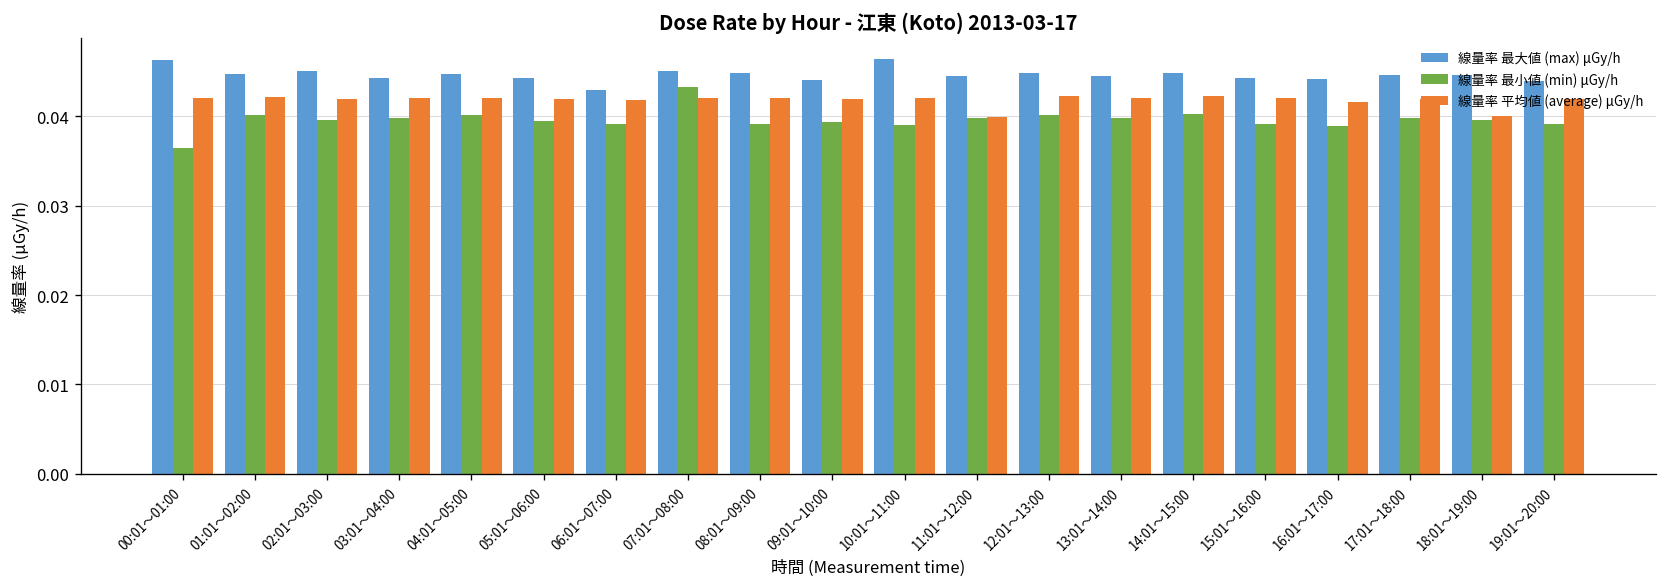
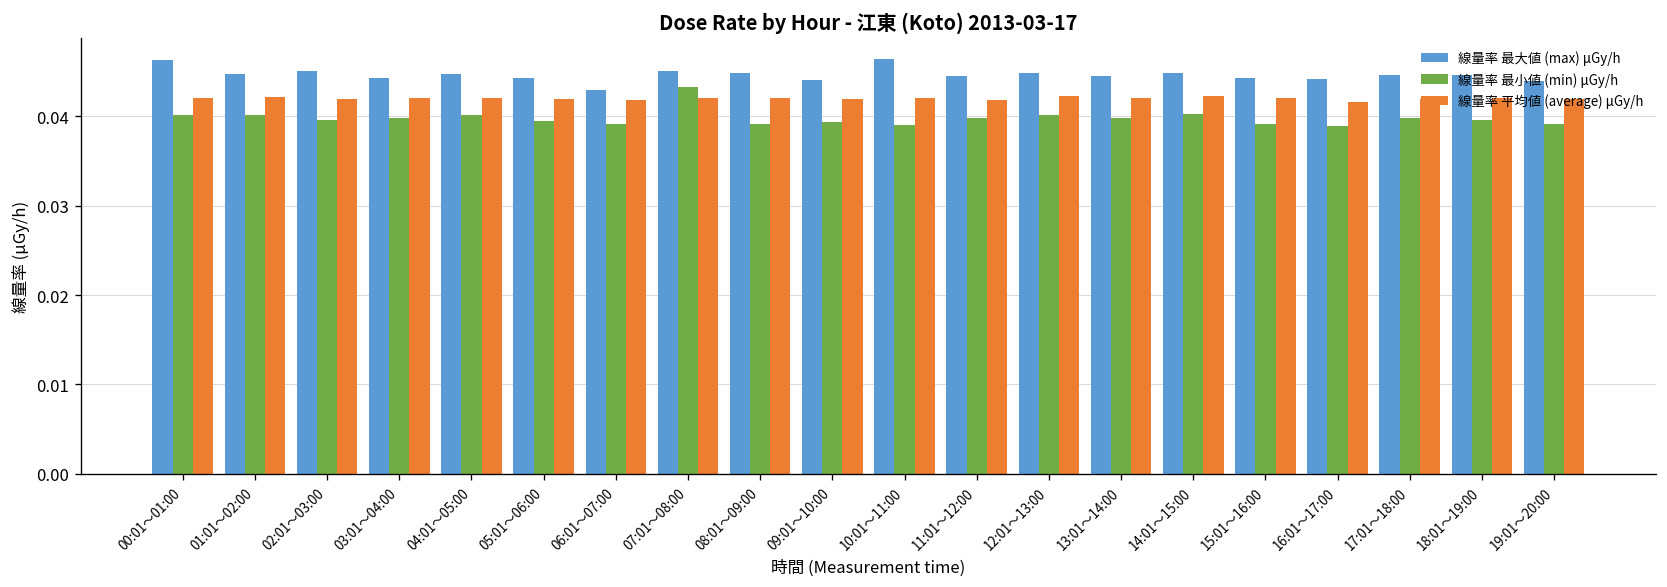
  {
    "線量率 最大値 (max) μGy/h": {
      "00:01～01:00": 0.046,
      "01:01～02:00": 0.045,
      "02:01～03:00": 0.045,
      "03:01～04:00": 0.044,
      "04:01～05:00": 0.045,
      "05:01～06:00": 0.044,
      "06:01～07:00": 0.043,
      "07:01～08:00": 0.045,
      "08:01～09:00": 0.045,
      "09:01～10:00": 0.044,
      "10:01～11:00": 0.046,
      "11:01～12:00": 0.045,
      "12:01～13:00": 0.045,
      "13:01～14:00": 0.045,
      "14:01～15:00": 0.045,
      "15:01～16:00": 0.044,
      "16:01～17:00": 0.044,
      "17:01～18:00": 0.045,
      "18:01～19:00": 0.045,
      "19:01～20:00": 0.044
    },
    "線量率 最小値 (min) μGy/h": {
-     "00:01～01:00": 0.037,
+     "00:01～01:00": 0.040,
      "01:01～02:00": 0.040,
      "02:01～03:00": 0.040,
      "03:01～04:00": 0.040,
      "04:01～05:00": 0.040,
      "05:01～06:00": 0.040,
      "06:01～07:00": 0.039,
      "07:01～08:00": 0.043,
      "08:01～09:00": 0.039,
      "09:01～10:00": 0.039,
      "10:01～11:00": 0.039,
      "11:01～12:00": 0.040,
      "12:01～13:00": 0.040,
      "13:01～14:00": 0.040,
      "14:01～15:00": 0.040,
      "15:01～16:00": 0.039,
      "16:01～17:00": 0.039,
      "17:01～18:00": 0.040,
      "18:01～19:00": 0.040,
      "19:01～20:00": 0.039
    },
    "線量率 平均値 (average) μGy/h": {
      "00:01～01:00": 0.042,
      "01:01～02:00": 0.042,
      "02:01～03:00": 0.042,
      "03:01～04:00": 0.042,
      "04:01～05:00": 0.042,
      "05:01～06:00": 0.042,
      "06:01～07:00": 0.042,
      "07:01～08:00": 0.042,
      "08:01～09:00": 0.042,
      "09:01～10:00": 0.042,
      "10:01～11:00": 0.042,
-     "11:01～12:00": 0.040,
+     "11:01～12:00": 0.042,
      "12:01～13:00": 0.042,
      "13:01～14:00": 0.042,
      "14:01～15:00": 0.042,
      "15:01～16:00": 0.042,
      "16:01～17:00": 0.042,
      "17:01～18:00": 0.042,
-     "18:01～19:00": 0.040,
+     "18:01～19:00": 0.042,
      "19:01～20:00": 0.042
    }
  }
